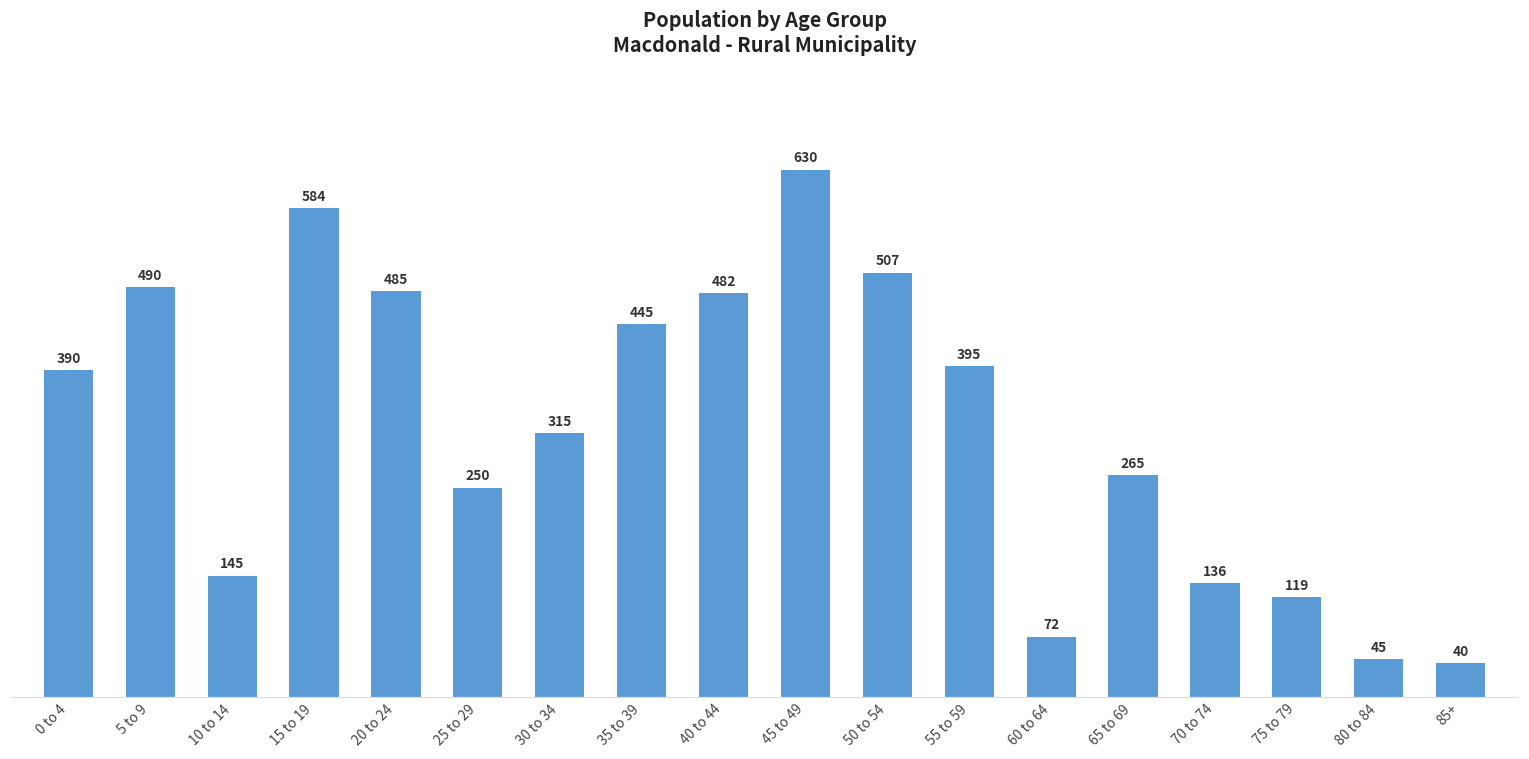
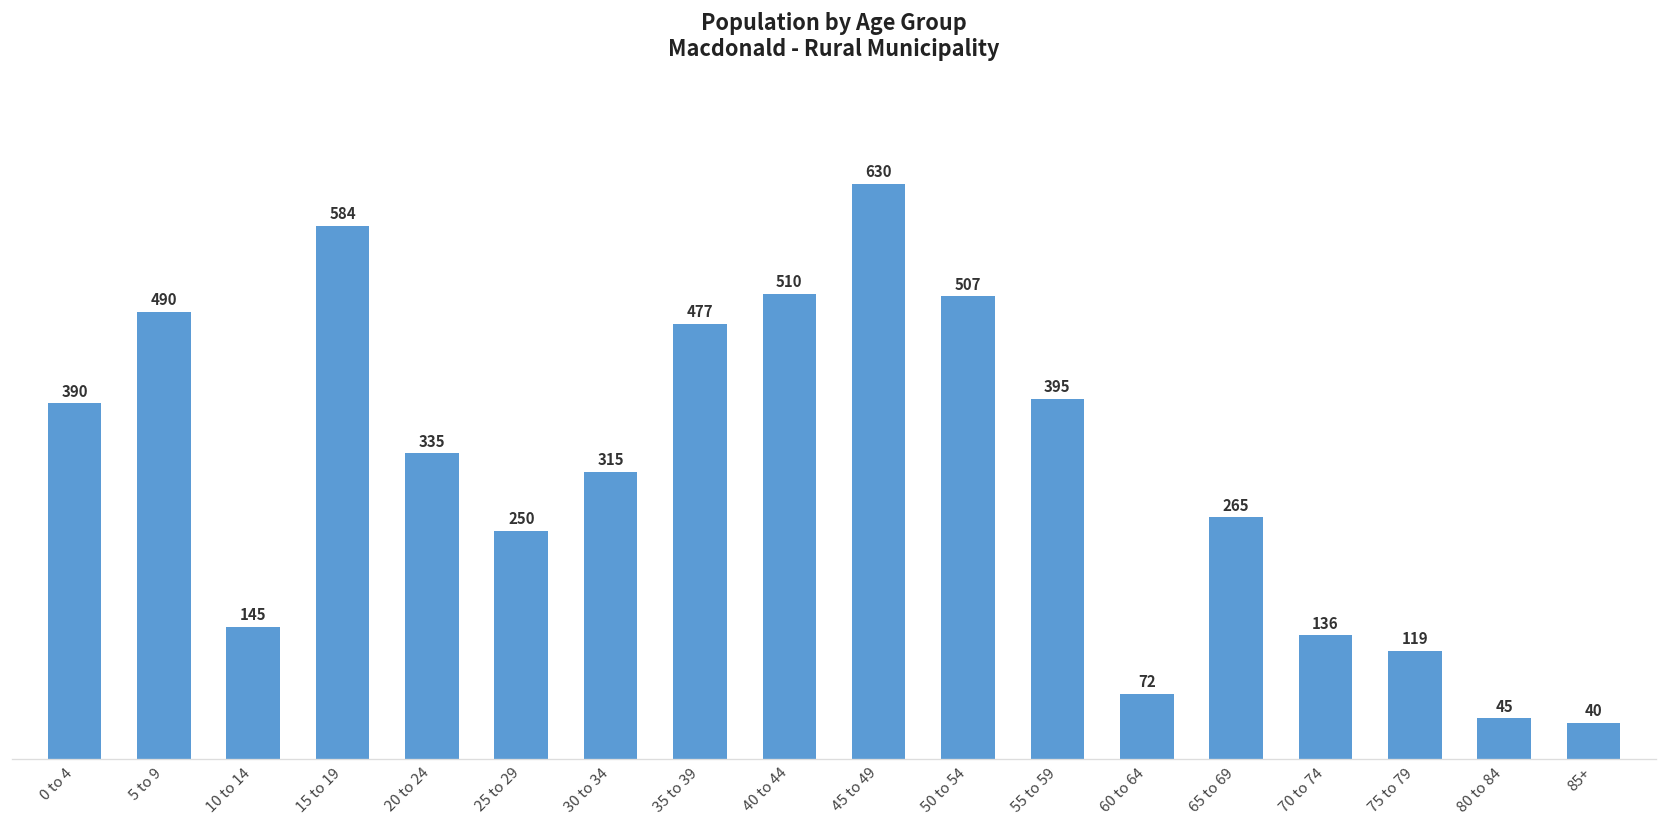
  {
    "0 to 4": 390,
    "5 to 9": 490,
    "10 to 14": 145,
    "15 to 19": 584,
-   "20 to 24": 485,
+   "20 to 24": 335,
    "25 to 29": 250,
    "30 to 34": 315,
-   "35 to 39": 445,
-   "40 to 44": 482,
+   "35 to 39": 477,
+   "40 to 44": 510,
    "45 to 49": 630,
    "50 to 54": 507,
    "55 to 59": 395,
    "60 to 64": 72,
    "65 to 69": 265,
    "70 to 74": 136,
    "75 to 79": 119,
    "80 to 84": 45,
    "85+": 40
  }
